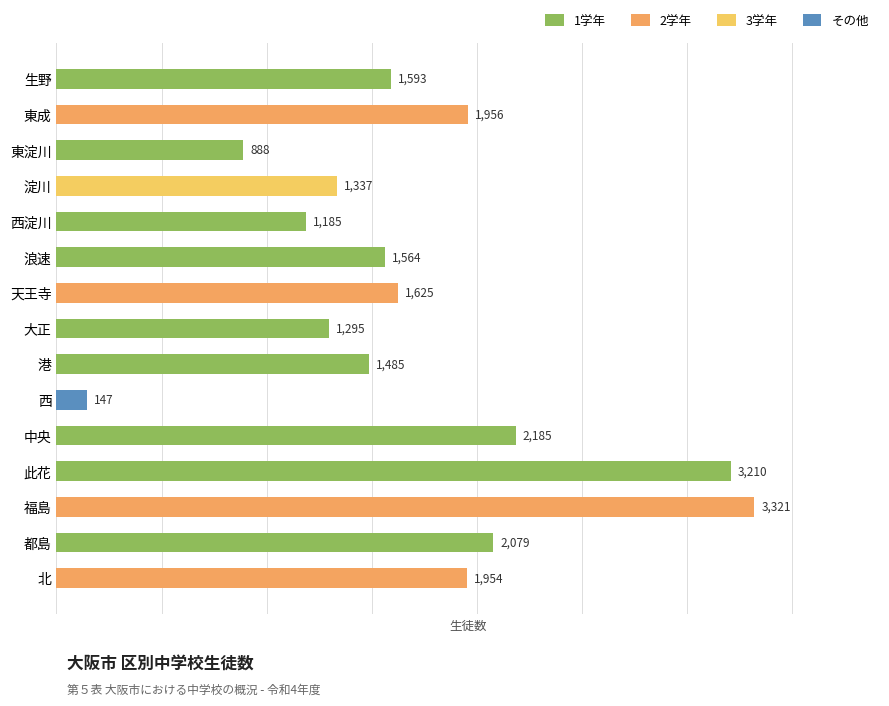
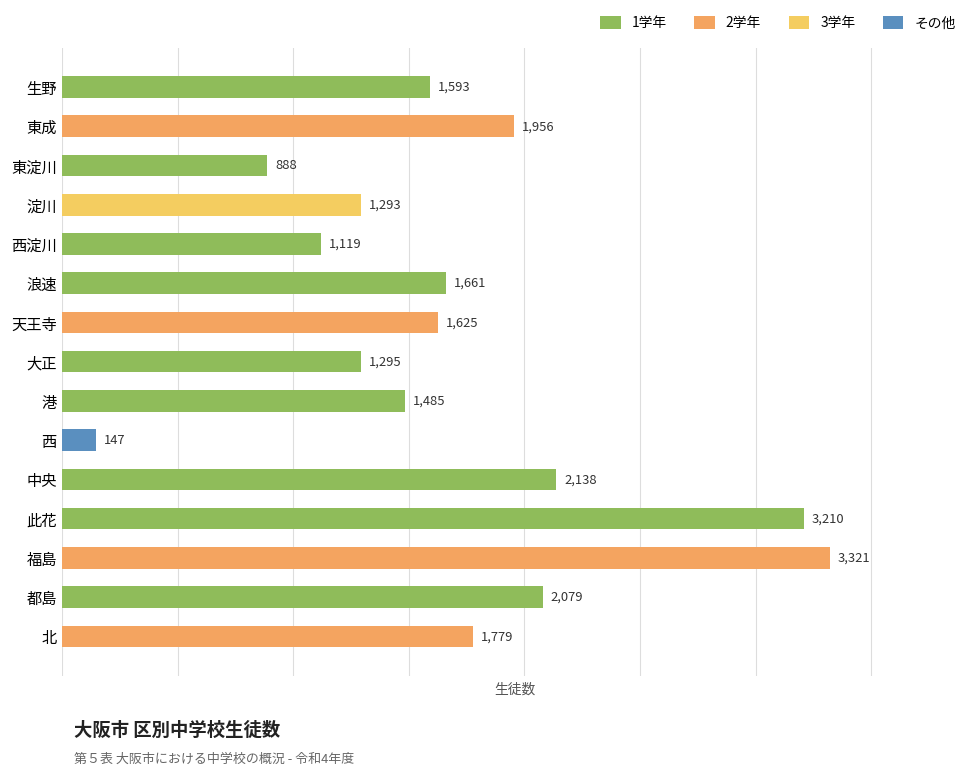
  {
    "生野": "1,593",
    "東成": "1,956",
    "東淀川": "888",
-   "淀川": "1,337",
-   "西淀川": "1,185",
-   "浪速": "1,564",
+   "淀川": "1,293",
+   "西淀川": "1,119",
+   "浪速": "1,661",
    "天王寺": "1,625",
    "大正": "1,295",
    "港": "1,485",
    "西": "147",
-   "中央": "2,185",
+   "中央": "2,138",
    "此花": "3,210",
    "福島": "3,321",
    "都島": "2,079",
-   "北": "1,954"
+   "北": "1,779"
  }
